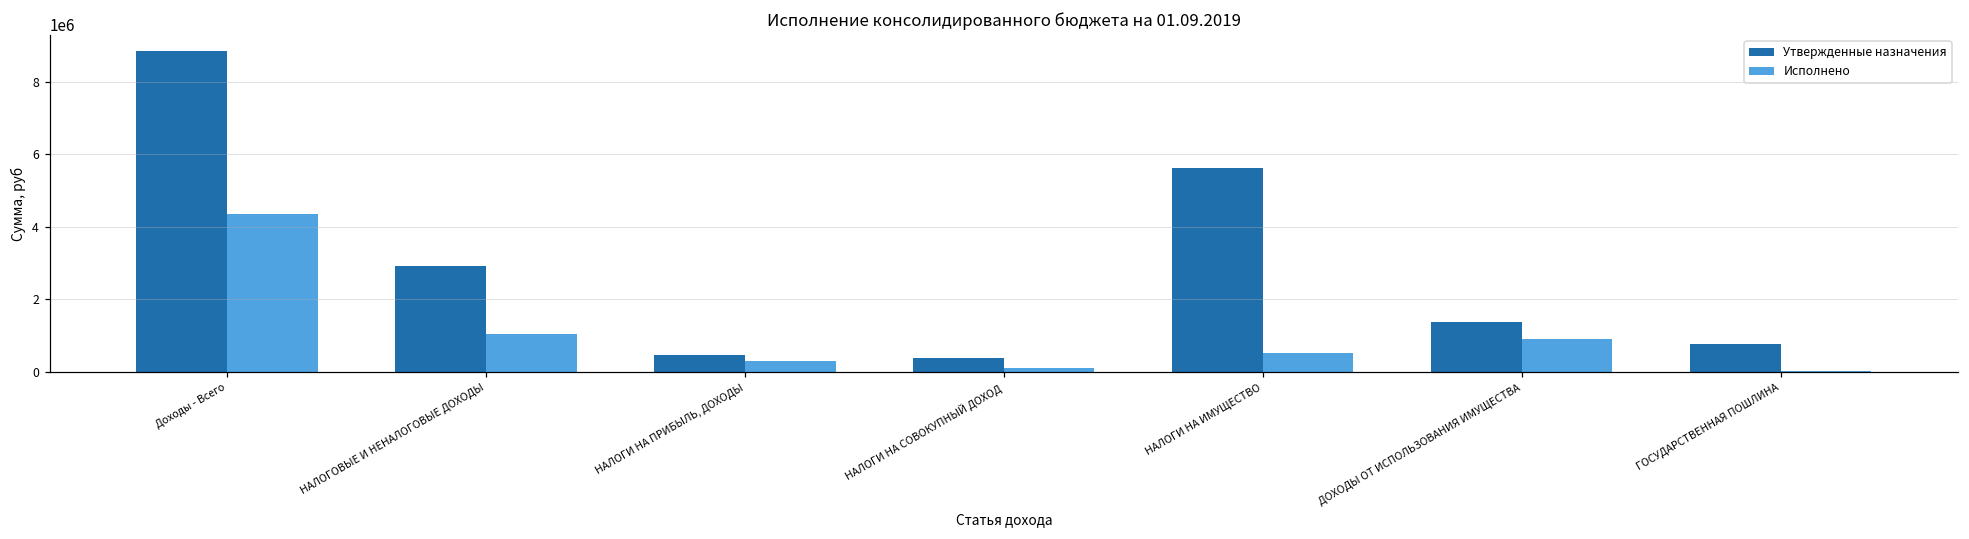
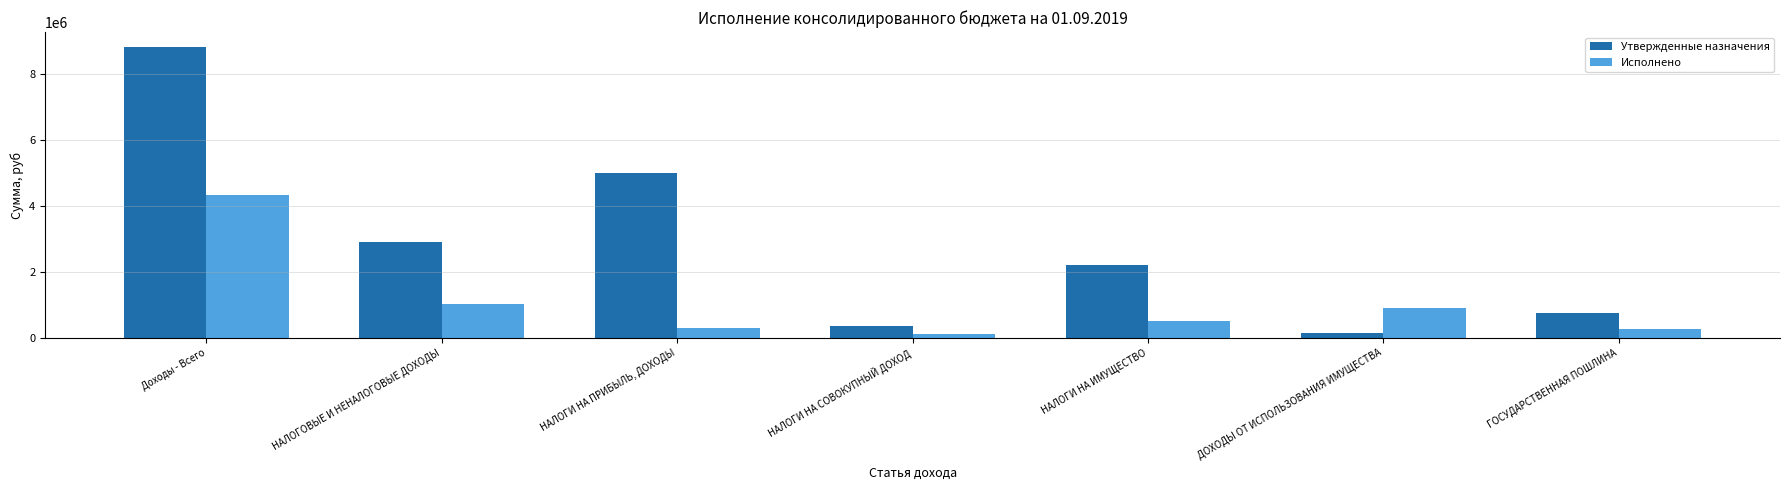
  {
    "Утвержденные назначения": {
      "Доходы - Всего": 8800000,
      "НАЛОГОВЫЕ И НЕНАЛОГОВЫЕ ДОХОДЫ": 2900000,
-     "НАЛОГИ НА ПРИБЫЛЬ, ДОХОДЫ": 500000,
+     "НАЛОГИ НА ПРИБЫЛЬ, ДОХОДЫ": 5000000,
      "НАЛОГИ НА СОВОКУПНЫЙ ДОХОД": 400000,
-     "НАЛОГИ НА ИМУЩЕСТВО": 5600000,
-     "ДОХОДЫ ОТ ИСПОЛЬЗОВАНИЯ ИМУЩЕСТВА": 1400000,
+     "НАЛОГИ НА ИМУЩЕСТВО": 2200000,
+     "ДОХОДЫ ОТ ИСПОЛЬЗОВАНИЯ ИМУЩЕСТВА": 200000,
      "ГОСУДАРСТВЕННАЯ ПОШЛИНА": 800000
    },
    "Исполнено": {
      "Доходы - Всего": 4300000,
      "НАЛОГОВЫЕ И НЕНАЛОГОВЫЕ ДОХОДЫ": 1000000,
      "НАЛОГИ НА ПРИБЫЛЬ, ДОХОДЫ": 300000,
      "НАЛОГИ НА СОВОКУПНЫЙ ДОХОД": 100000,
      "НАЛОГИ НА ИМУЩЕСТВО": 500000,
      "ДОХОДЫ ОТ ИСПОЛЬЗОВАНИЯ ИМУЩЕСТВА": 900000,
-     "ГОСУДАРСТВЕННАЯ ПОШЛИНА": 0
+     "ГОСУДАРСТВЕННАЯ ПОШЛИНА": 300000
    }
  }
